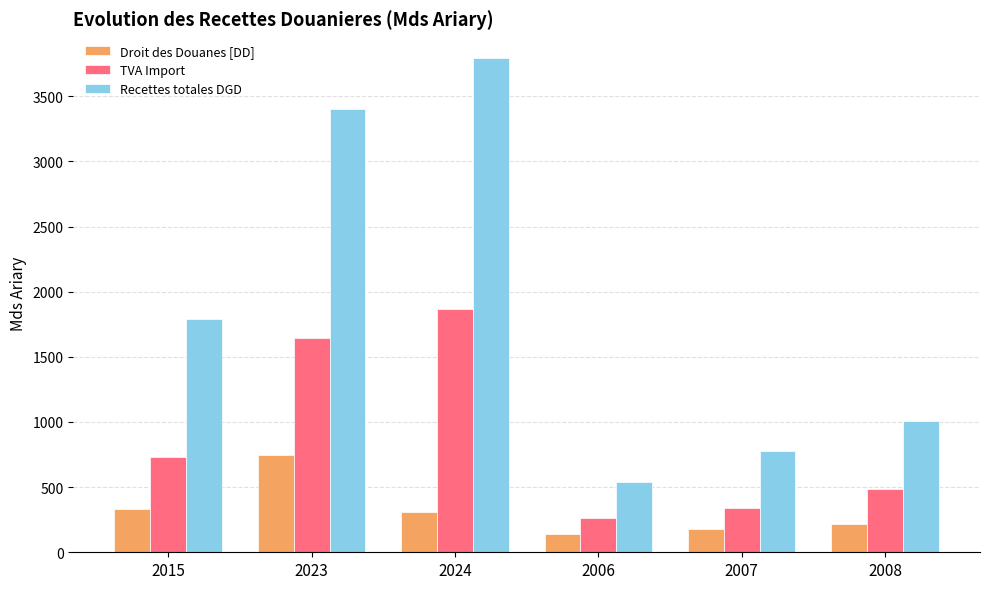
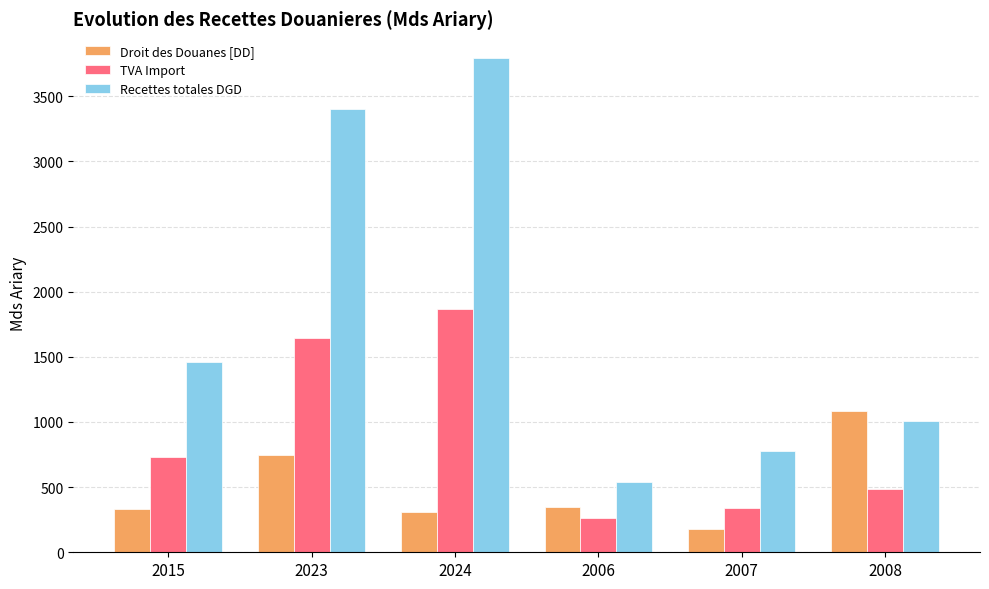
  {
    "Droit des Douanes [DD]": {
      "2015": 330,
      "2023": 740,
      "2024": 310,
-     "2006": 140,
+     "2006": 350,
      "2007": 180,
-     "2008": 220
+     "2008": 1080
    },
    "TVA Import": {
      "2015": 730,
      "2023": 1650,
      "2024": 1870,
      "2006": 260,
      "2007": 340,
      "2008": 480
    },
    "Recettes totales DGD": {
-     "2015": 1790,
+     "2015": 1460,
      "2023": 3400,
      "2024": 3790,
      "2006": 540,
      "2007": 770,
      "2008": 1010
    }
  }
